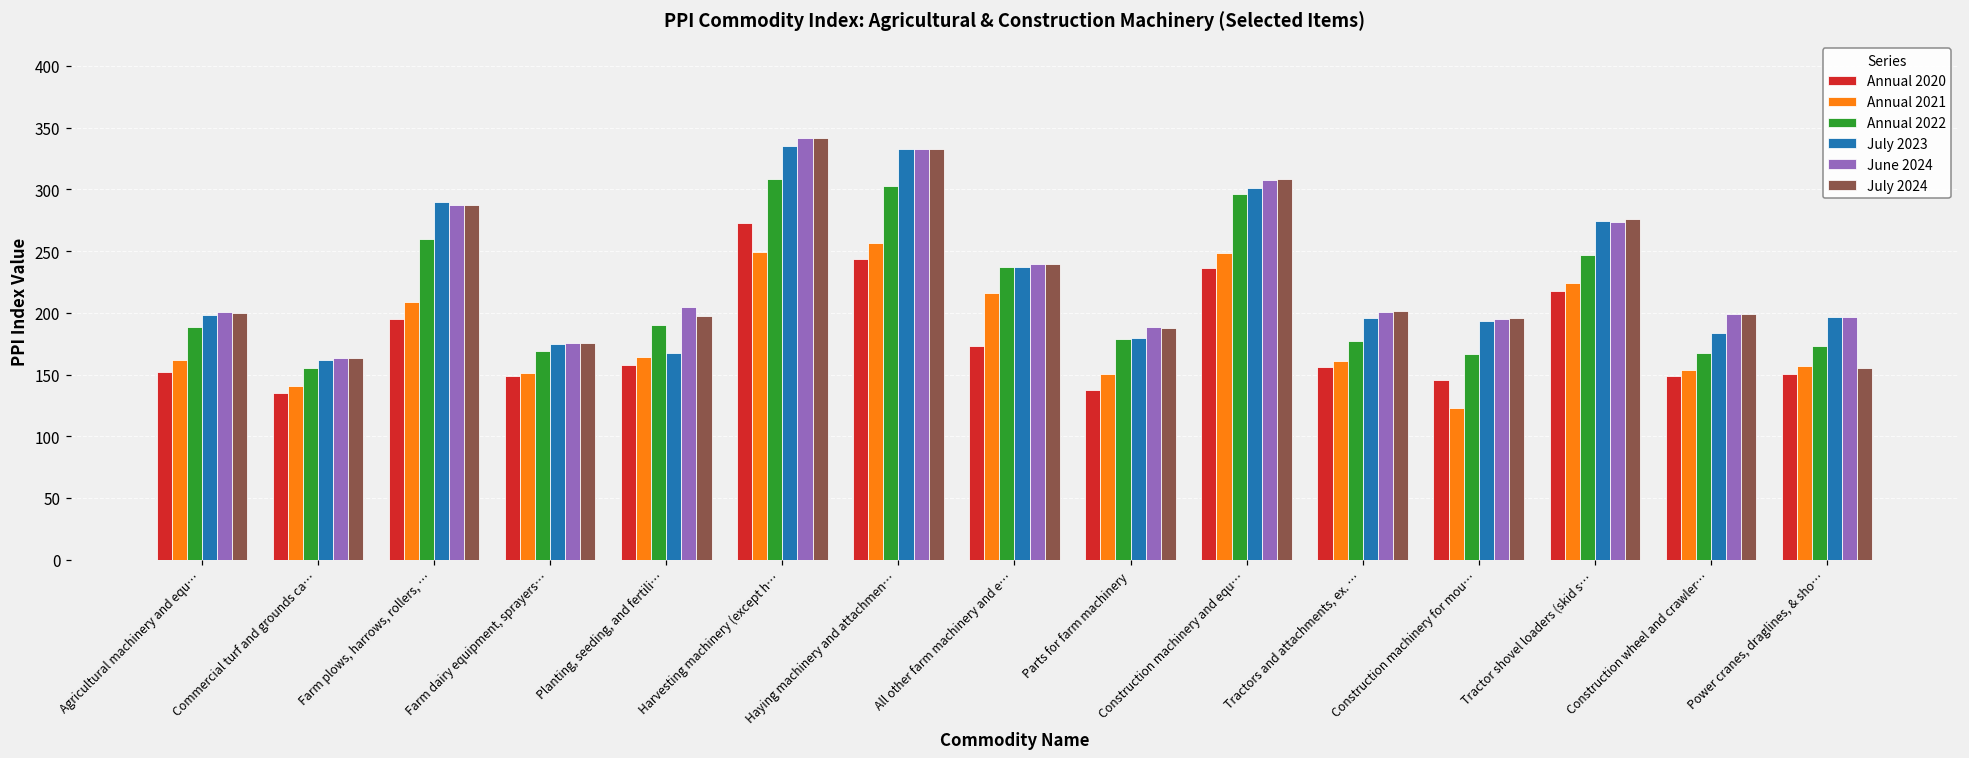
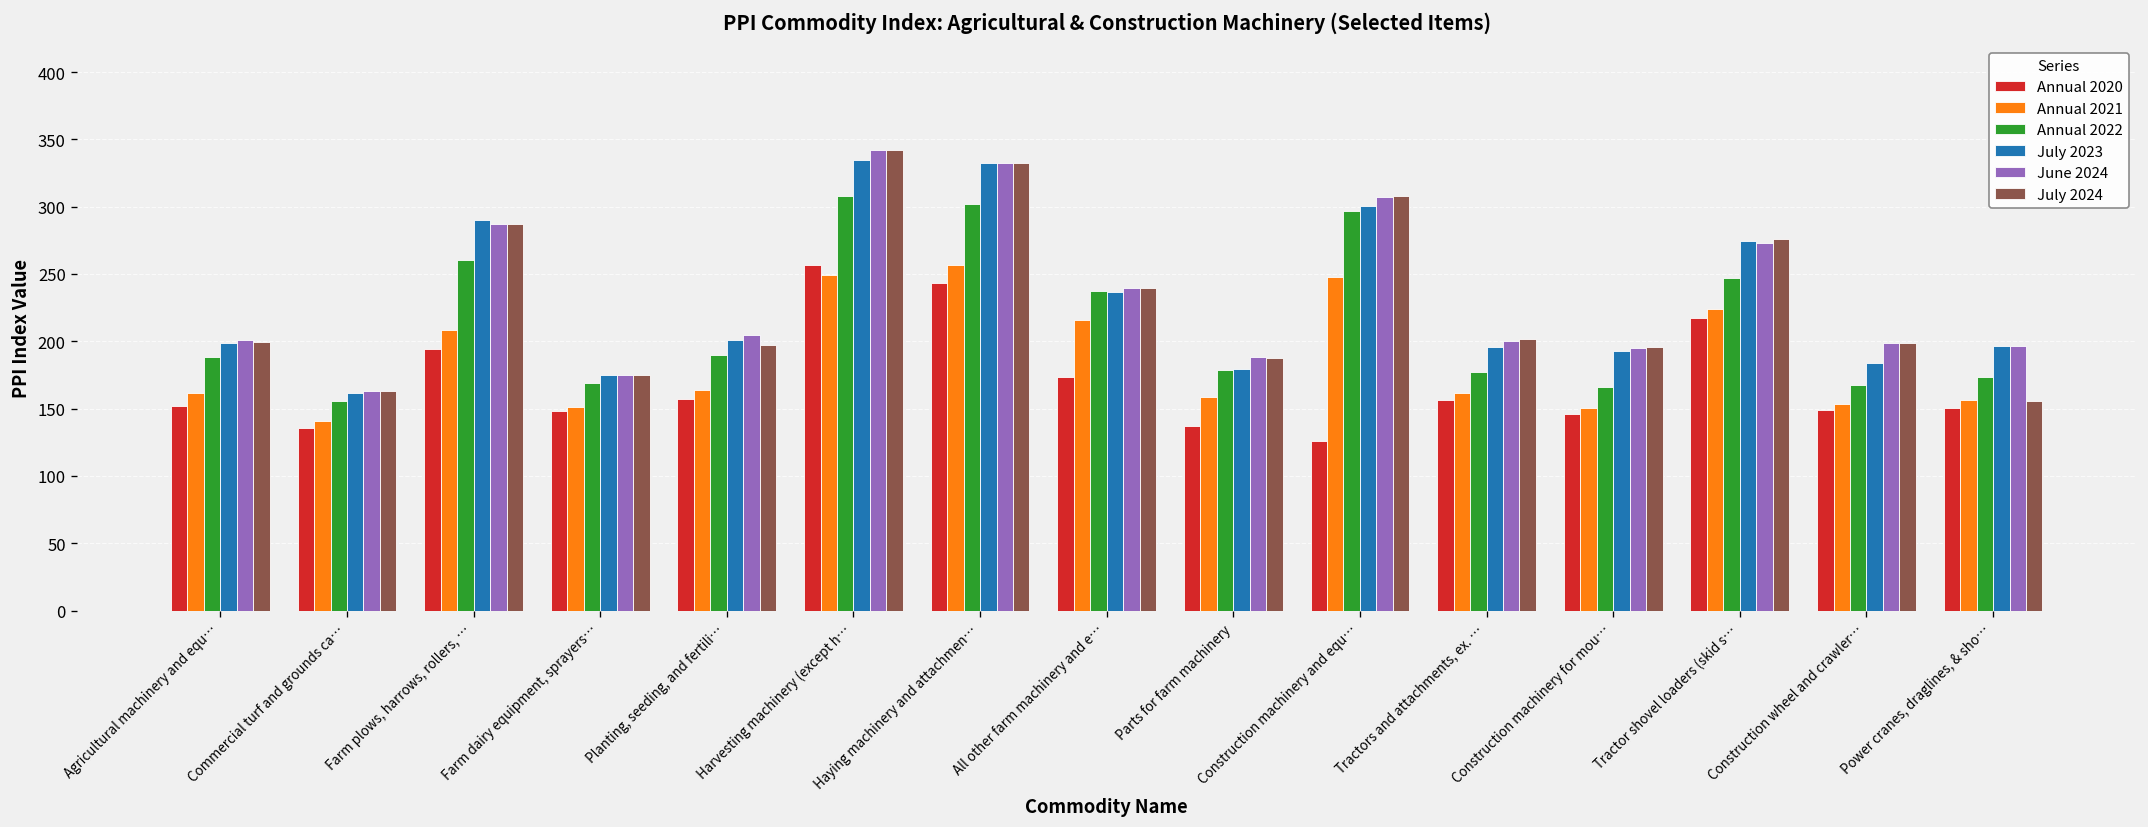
  {
    "Annual 2020": {
      "Agricultural machinery and equ…": 152,
      "Commercial turf and grounds ca…": 135,
      "Farm plows, harrows, rollers, …": 195,
      "Farm dairy equipment, sprayers…": 149,
      "Planting, seeding, and fertili…": 157,
-     "Harvesting machinery (except h…": 273,
+     "Harvesting machinery (except h…": 257,
      "Haying machinery and attachmen…": 243,
      "All other farm machinery and e…": 173,
      "Parts for farm machinery": 137,
-     "Construction machinery and equ…": 237,
+     "Construction machinery and equ…": 126,
      "Tractors and attachments, ex. …": 156,
      "Construction machinery for mou…": 146,
      "Tractor shovel loaders (skid s…": 217,
      "Construction wheel and crawler…": 149,
      "Power cranes, draglines, & sho…": 150
    },
    "Annual 2021": {
      "Agricultural machinery and equ…": 162,
      "Commercial turf and grounds ca…": 141,
      "Farm plows, harrows, rollers, …": 208,
      "Farm dairy equipment, sprayers…": 151,
      "Planting, seeding, and fertili…": 164,
      "Harvesting machinery (except h…": 249,
      "Haying machinery and attachmen…": 256,
      "All other farm machinery and e…": 216,
-     "Parts for farm machinery": 151,
+     "Parts for farm machinery": 159,
      "Construction machinery and equ…": 248,
      "Tractors and attachments, ex. …": 161,
-     "Construction machinery for mou…": 123,
+     "Construction machinery for mou…": 150,
      "Tractor shovel loaders (skid s…": 224,
      "Construction wheel and crawler…": 154,
      "Power cranes, draglines, & sho…": 157
    },
    "Annual 2022": {
      "Agricultural machinery and equ…": 188,
      "Commercial turf and grounds ca…": 155,
      "Farm plows, harrows, rollers, …": 260,
      "Farm dairy equipment, sprayers…": 169,
      "Planting, seeding, and fertili…": 190,
      "Harvesting machinery (except h…": 308,
      "Haying machinery and attachmen…": 302,
      "All other farm machinery and e…": 237,
      "Parts for farm machinery": 179,
      "Construction machinery and equ…": 297,
      "Tractors and attachments, ex. …": 177,
      "Construction machinery for mou…": 166,
      "Tractor shovel loaders (skid s…": 247,
      "Construction wheel and crawler…": 168,
      "Power cranes, draglines, & sho…": 173
    },
    "July 2023": {
      "Agricultural machinery and equ…": 199,
      "Commercial turf and grounds ca…": 161,
      "Farm plows, harrows, rollers, …": 290,
      "Farm dairy equipment, sprayers…": 175,
-     "Planting, seeding, and fertili…": 168,
+     "Planting, seeding, and fertili…": 201,
      "Harvesting machinery (except h…": 335,
      "Haying machinery and attachmen…": 333,
      "All other farm machinery and e…": 237,
      "Parts for farm machinery": 179,
      "Construction machinery and equ…": 301,
      "Tractors and attachments, ex. …": 196,
      "Construction machinery for mou…": 193,
      "Tractor shovel loaders (skid s…": 275,
      "Construction wheel and crawler…": 184,
      "Power cranes, draglines, & sho…": 196
    },
    "June 2024": {
      "Agricultural machinery and equ…": 201,
      "Commercial turf and grounds ca…": 163,
      "Farm plows, harrows, rollers, …": 287,
      "Farm dairy equipment, sprayers…": 175,
      "Planting, seeding, and fertili…": 205,
      "Harvesting machinery (except h…": 342,
      "Haying machinery and attachmen…": 332,
      "All other farm machinery and e…": 240,
      "Parts for farm machinery": 188,
      "Construction machinery and equ…": 307,
      "Tractors and attachments, ex. …": 201,
      "Construction machinery for mou…": 195,
      "Tractor shovel loaders (skid s…": 273,
      "Construction wheel and crawler…": 199,
      "Power cranes, draglines, & sho…": 197
    },
    "July 2024": {
      "Agricultural machinery and equ…": 200,
      "Commercial turf and grounds ca…": 163,
      "Farm plows, harrows, rollers, …": 287,
      "Farm dairy equipment, sprayers…": 175,
      "Planting, seeding, and fertili…": 197,
      "Harvesting machinery (except h…": 342,
      "Haying machinery and attachmen…": 332,
      "All other farm machinery and e…": 240,
      "Parts for farm machinery": 188,
      "Construction machinery and equ…": 308,
      "Tractors and attachments, ex. …": 202,
      "Construction machinery for mou…": 196,
      "Tractor shovel loaders (skid s…": 276,
      "Construction wheel and crawler…": 199,
      "Power cranes, draglines, & sho…": 156
    }
  }
